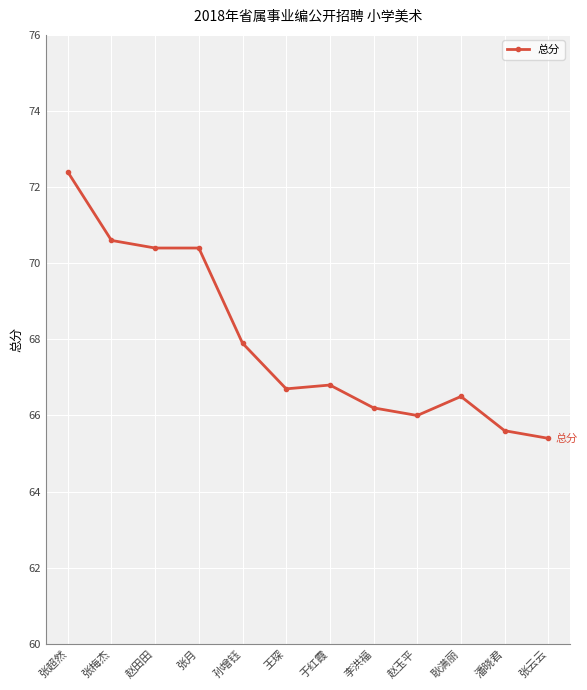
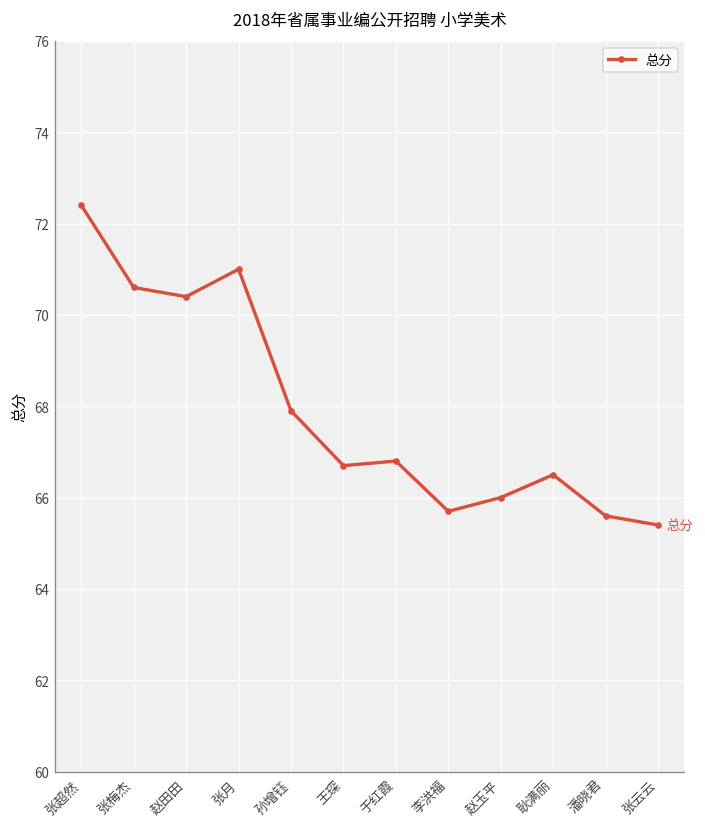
  {
    "张超然": 72.4,
    "张梅杰": 70.6,
    "赵田田": 70.4,
-   "张月": 70.4,
+   "张月": 71.0,
    "孙增钰": 67.9,
    "王琛": 66.7,
    "于红霞": 66.8,
-   "李洪福": 66.2,
+   "李洪福": 65.7,
    "赵玉平": 66.0,
    "耿满丽": 66.5,
    "潘晓君": 65.6,
    "张云云": 65.4
  }
